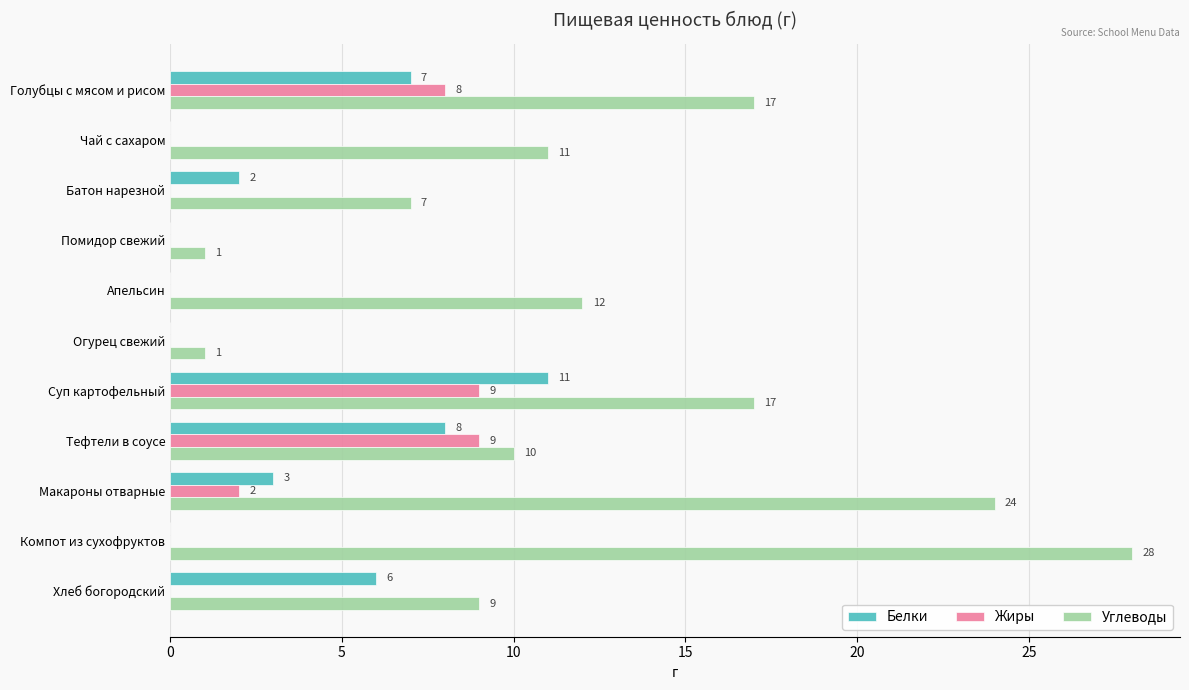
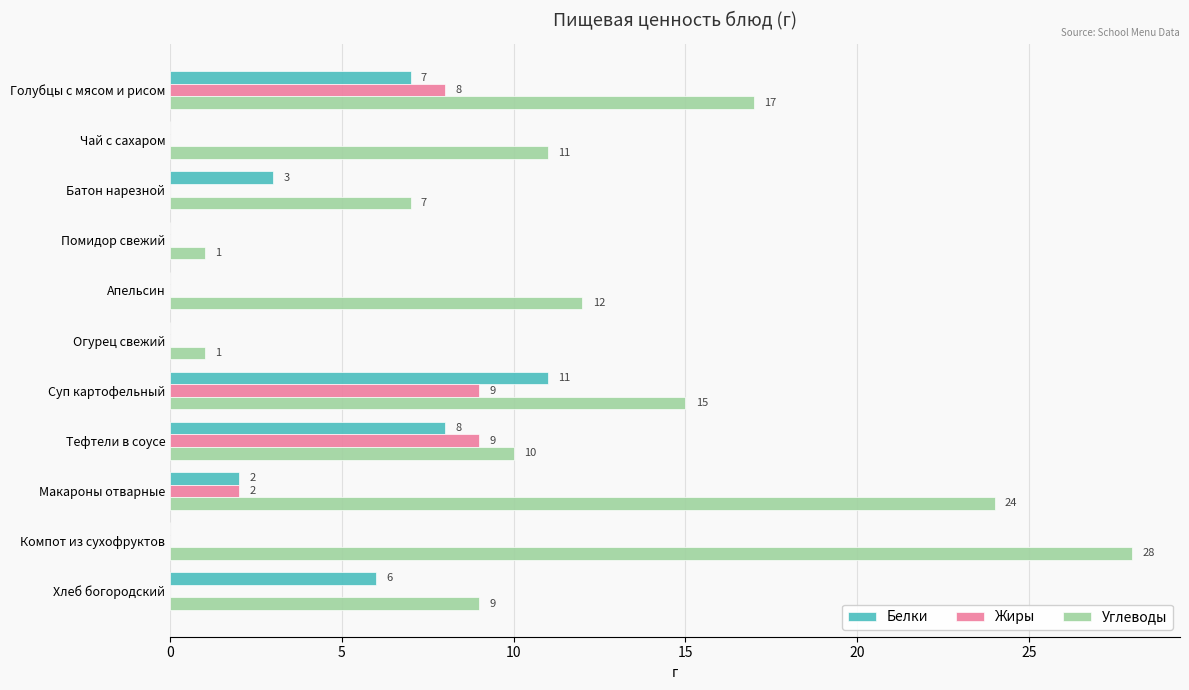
  {
    "Белки": {
      "Голубцы с мясом и рисом": 7,
-     "Батон нарезной": 2,
+     "Батон нарезной": 3,
      "Суп картофельный": 11,
      "Тефтели в соусе": 8,
-     "Макароны отварные": 3,
+     "Макароны отварные": 2,
      "Хлеб богородский": 6
    },
    "Жиры": {
      "Голубцы с мясом и рисом": 8,
      "Суп картофельный": 9,
      "Тефтели в соусе": 9,
      "Макароны отварные": 2
    },
    "Углеводы": {
      "Голубцы с мясом и рисом": 17,
      "Чай с сахаром": 11,
      "Батон нарезной": 7,
      "Помидор свежий": 1,
      "Апельсин": 12,
      "Огурец свежий": 1,
-     "Суп картофельный": 17,
+     "Суп картофельный": 15,
      "Тефтели в соусе": 10,
      "Макароны отварные": 24,
      "Компот из сухофруктов": 28,
      "Хлеб богородский": 9
    }
  }
